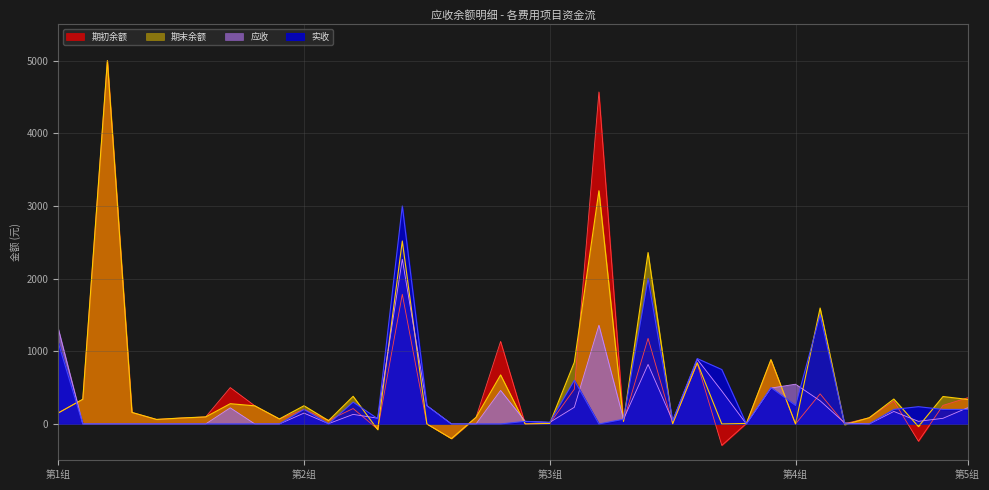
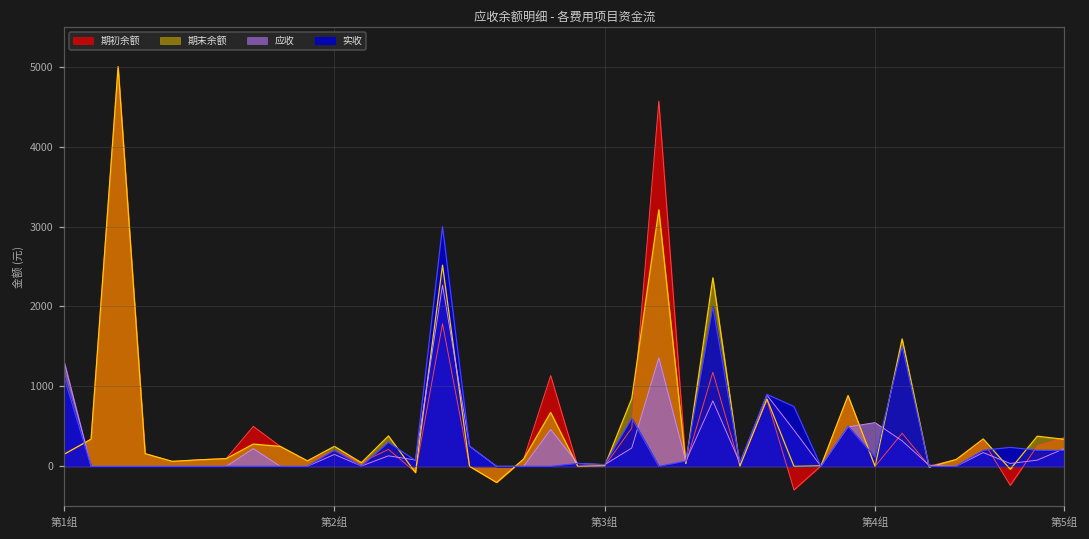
  {
    "应收": {
      "第1组": 1300,
      "第2组": 100,
      "第4组": 500
    },
    "实收": {
      "第1组": 1100,
-     "第4组": 300
+     "第4组": 100
    }
  }
